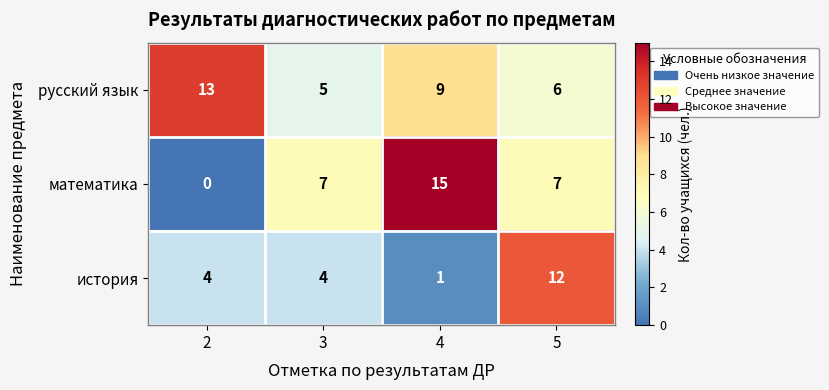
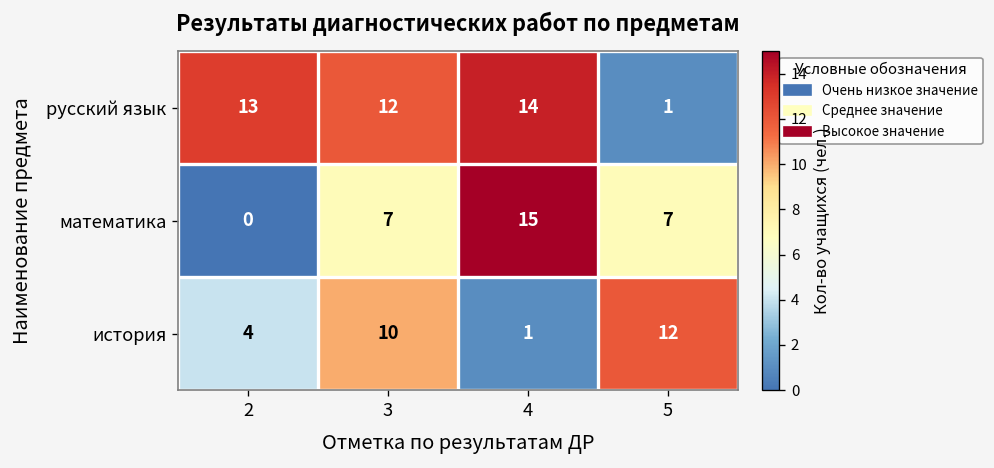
  {
    "русский язык": {
      "2": 13,
-     "3": 5,
-     "4": 9,
-     "5": 6
+     "3": 12,
+     "4": 14,
+     "5": 1
    },
    "математика": {
      "2": 0,
      "3": 7,
      "4": 15,
      "5": 7
    },
    "история": {
      "2": 4,
-     "3": 4,
+     "3": 10,
      "4": 1,
      "5": 12
    }
  }
